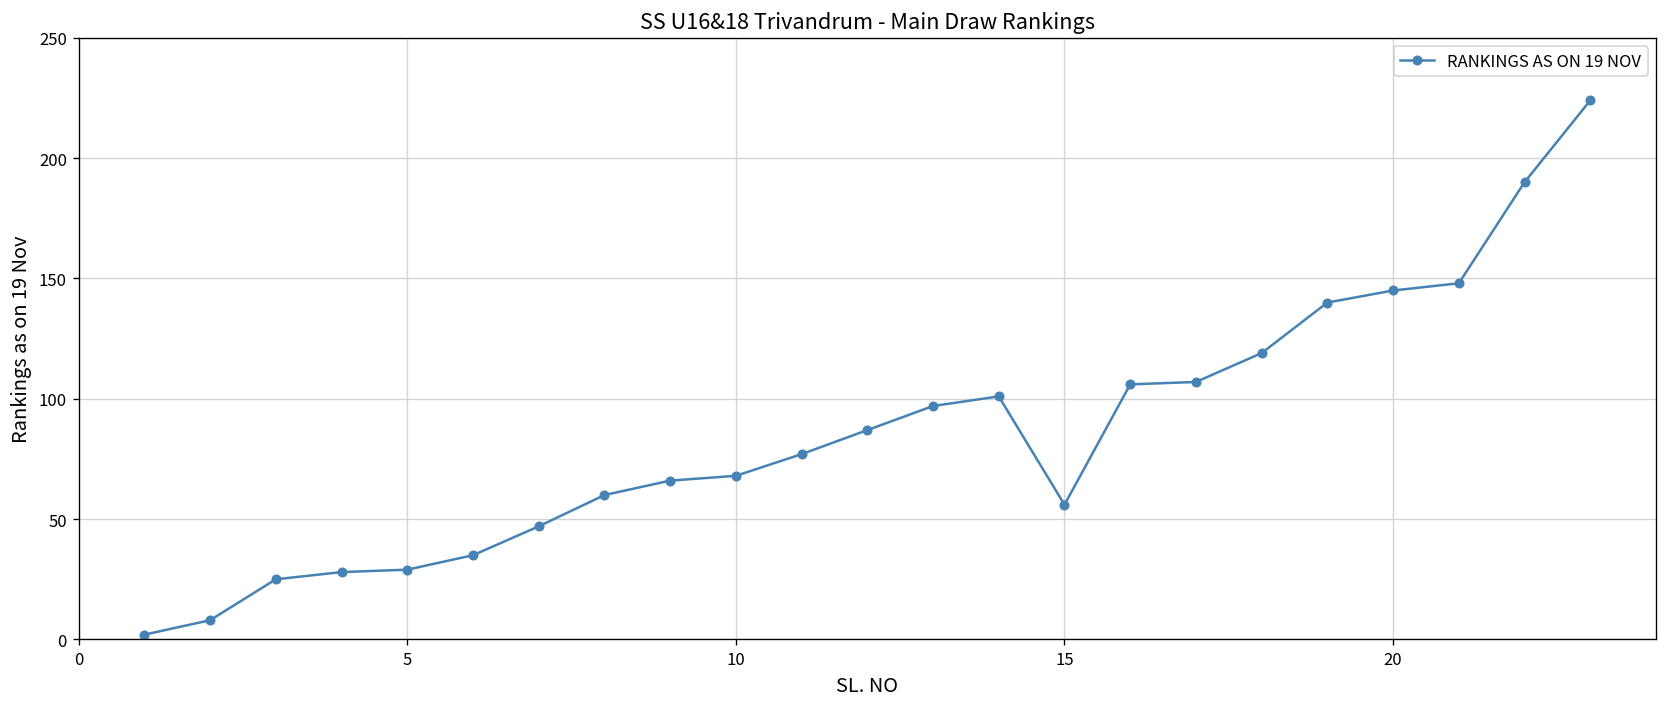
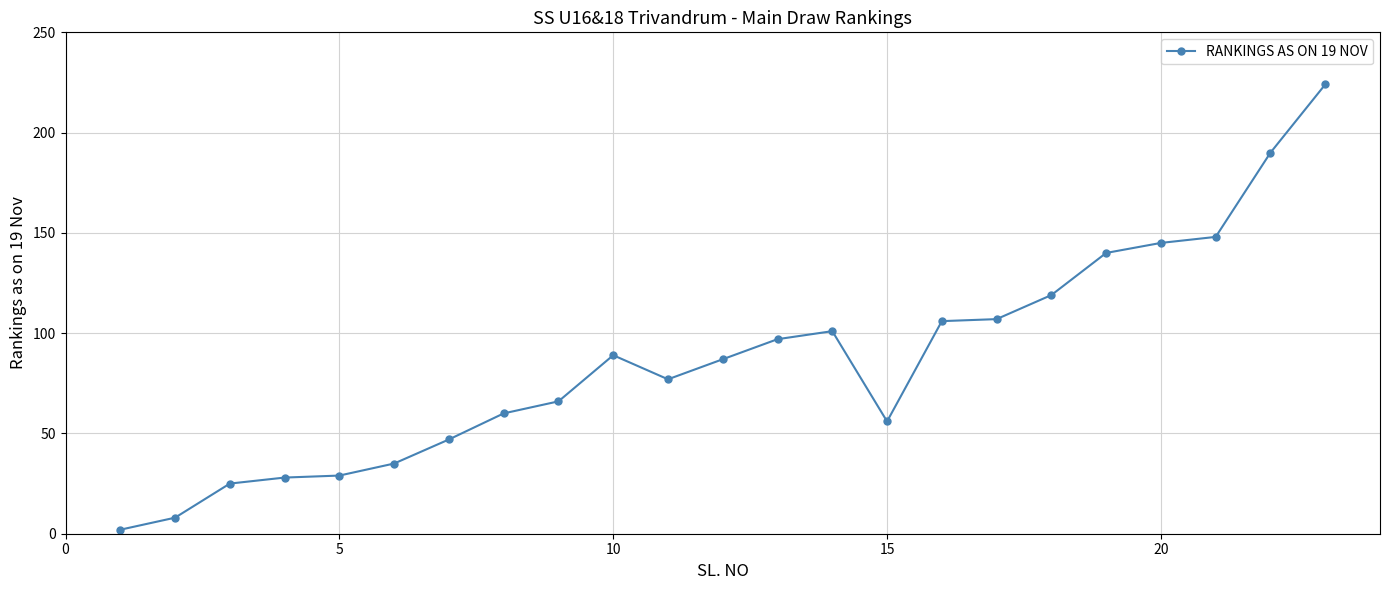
  {
    "5": 29,
-   "10": 68,
+   "10": 89,
    "15": 56,
    "20": 145
  }
